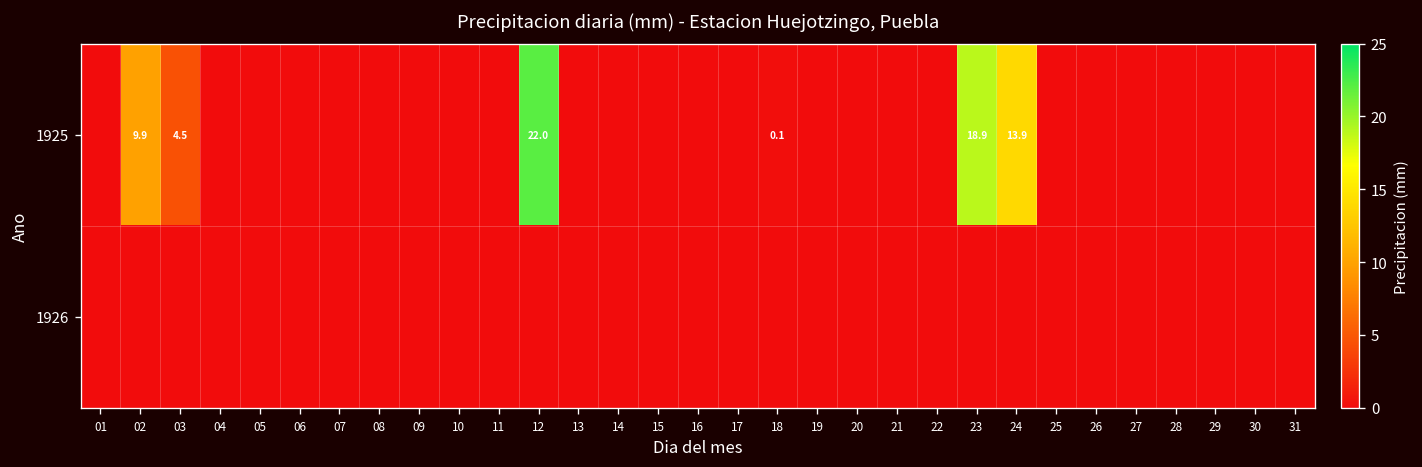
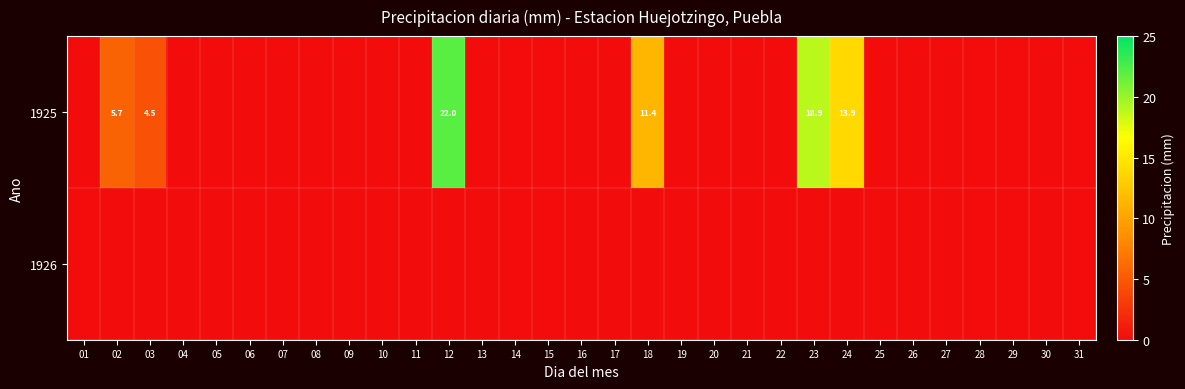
  {
    "1925": {
-     "02": 9.9,
+     "02": 5.7,
      "03": 4.5,
      "12": 22.0,
-     "18": 0.1,
+     "18": 11.4,
      "23": 18.9,
      "24": 13.9
    }
  }
